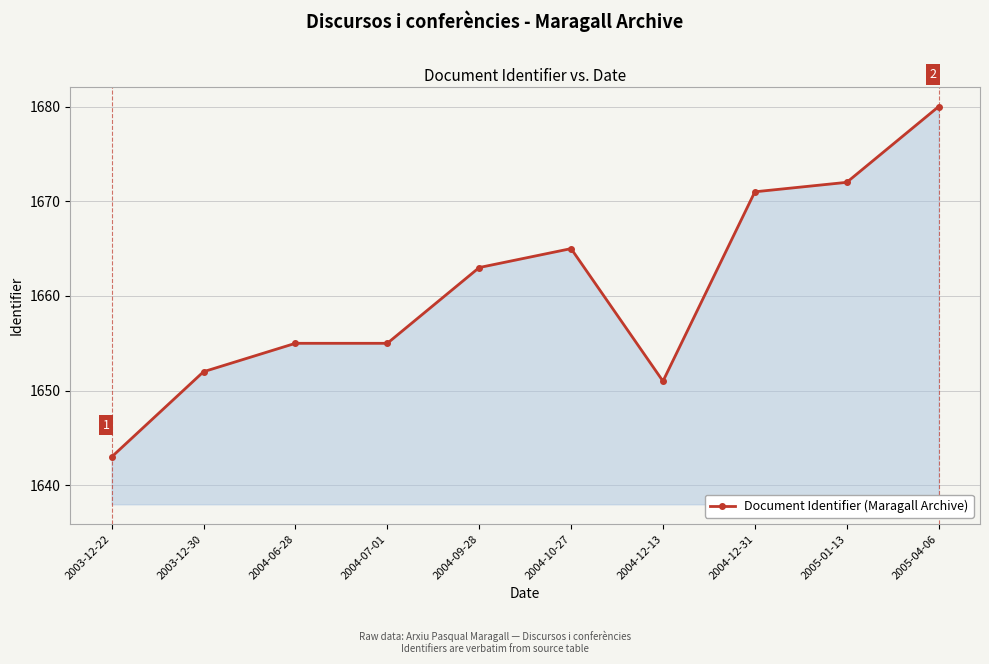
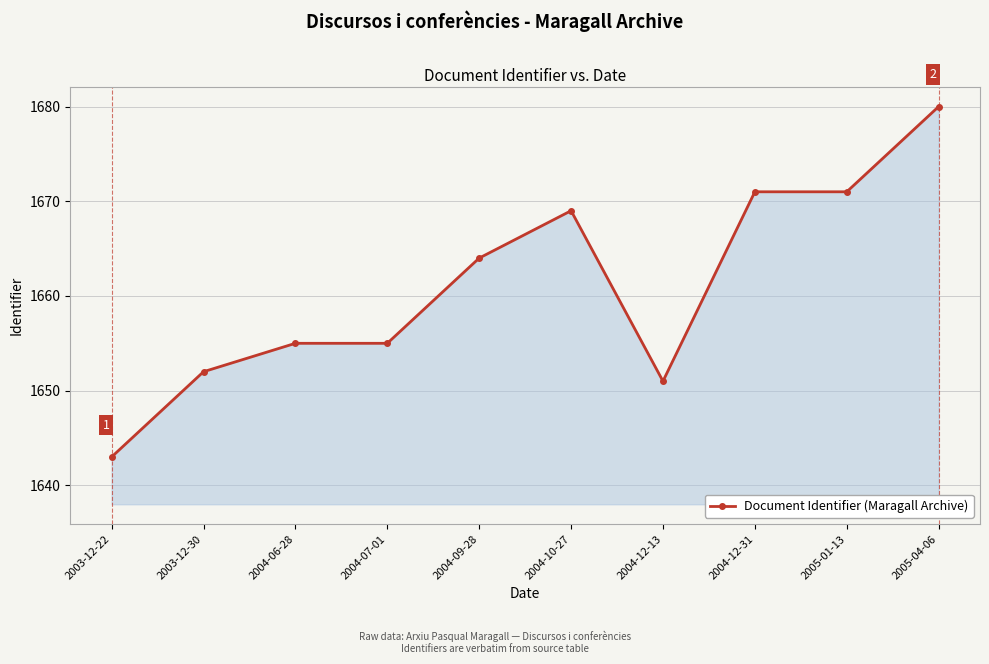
  {
    "2003-12-22": 1643,
    "2003-12-30": 1652,
    "2004-06-28": 1655,
    "2004-07-01": 1655,
-   "2004-09-28": 1663,
-   "2004-10-27": 1665,
+   "2004-09-28": 1664,
+   "2004-10-27": 1669,
    "2004-12-13": 1651,
    "2004-12-31": 1671,
-   "2005-01-13": 1672,
+   "2005-01-13": 1671,
    "2005-04-06": 1680
  }
